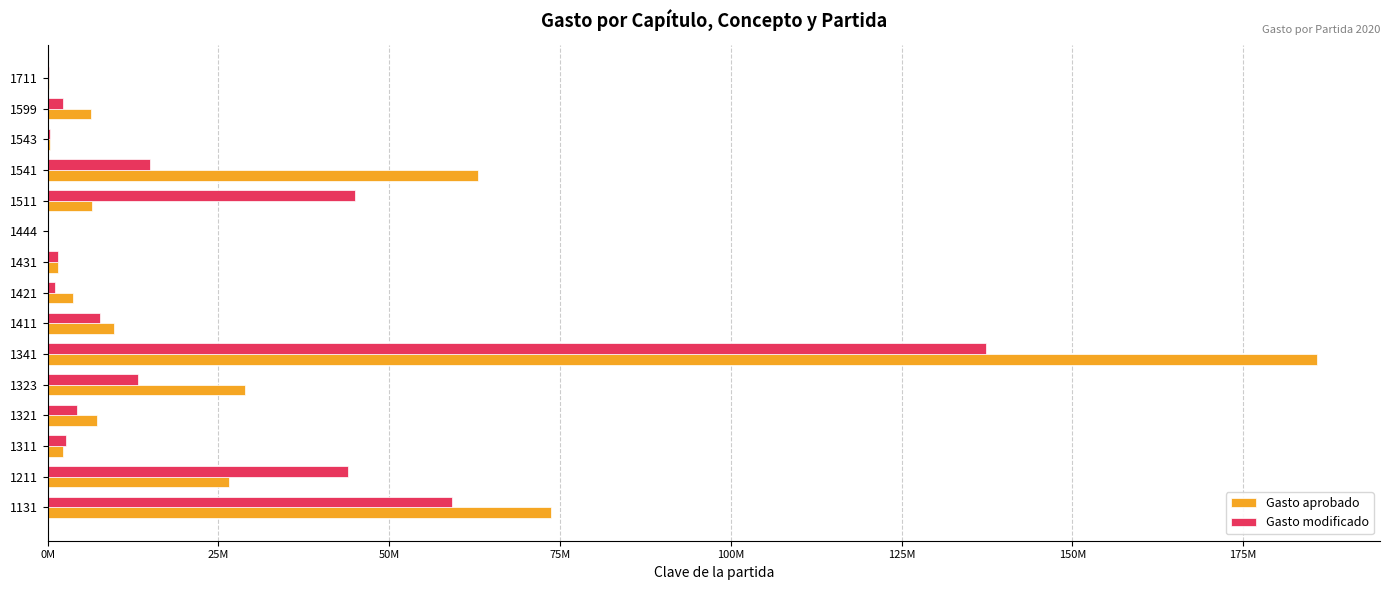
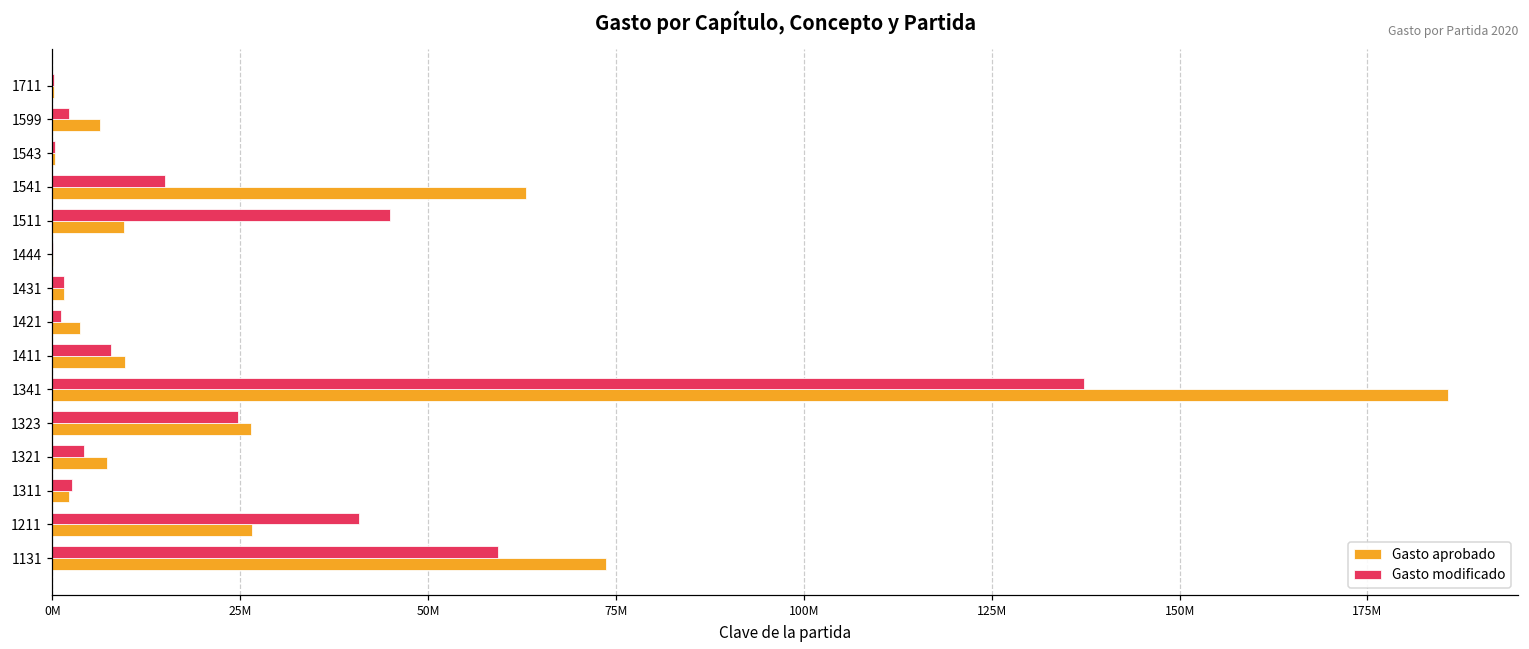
  {
    "Gasto aprobado": {
      "1599": 6000000,
      "1541": 63000000,
-     "1511": 6000000,
+     "1511": 10000000,
      "1431": 1000000,
      "1421": 4000000,
      "1411": 10000000,
      "1341": 186000000,
-     "1323": 29000000,
+     "1323": 26000000,
      "1321": 7000000,
      "1311": 2000000,
      "1211": 27000000,
      "1131": 74000000
    },
    "Gasto modificado": {
      "1599": 2000000,
      "1543": 0,
      "1541": 15000000,
      "1511": 45000000,
      "1431": 1000000,
      "1421": 1000000,
      "1411": 8000000,
      "1341": 137000000,
-     "1323": 13000000,
+     "1323": 25000000,
      "1321": 4000000,
      "1311": 3000000,
-     "1211": 44000000,
+     "1211": 41000000,
      "1131": 59000000
    }
  }
